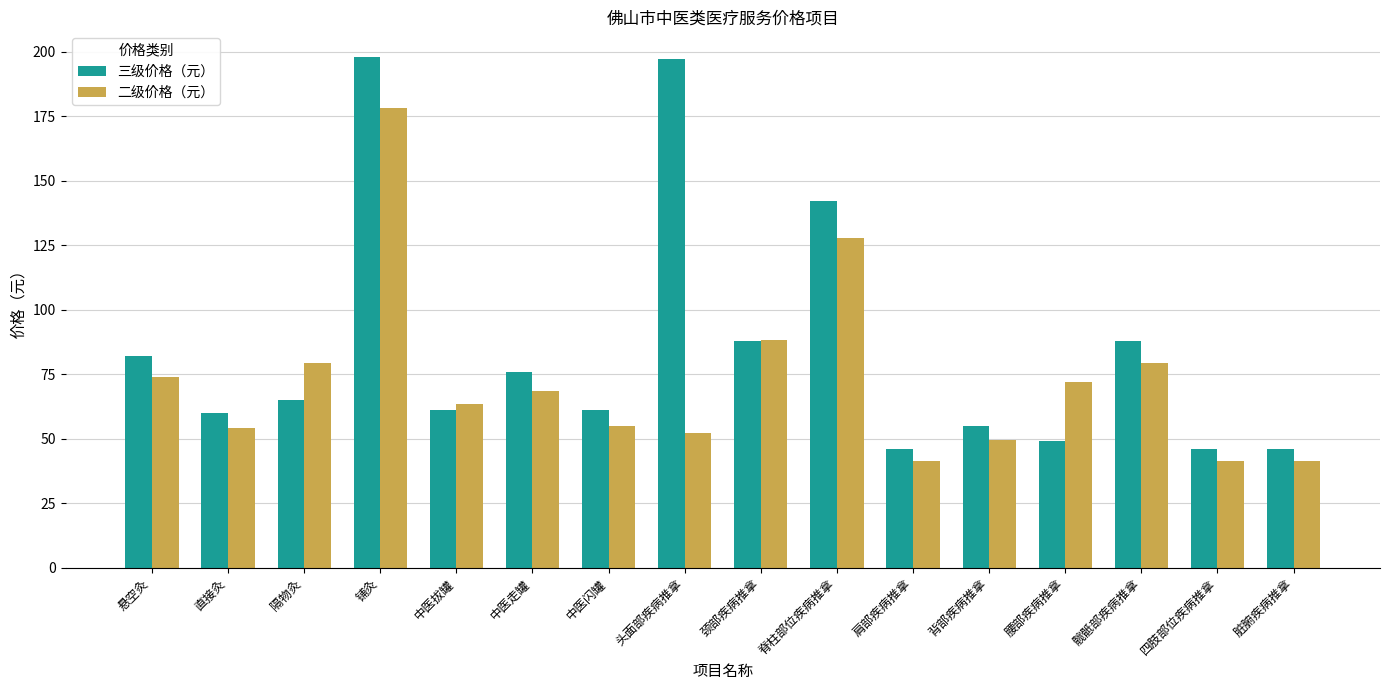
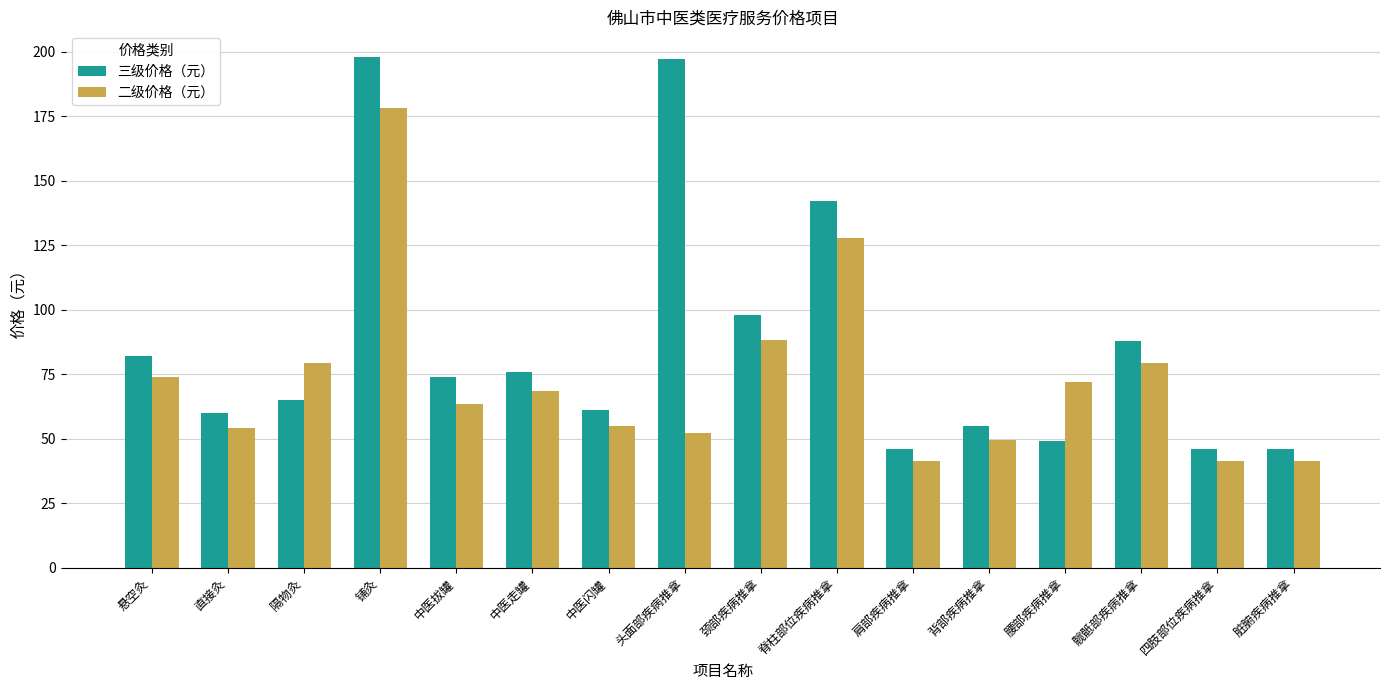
  {
    "三级价格（元）": {
      "悬空灸": 82,
      "直接灸": 60,
      "隔物灸": 65,
      "铺灸": 198,
-     "中医拔罐": 61,
+     "中医拔罐": 74,
      "中医走罐": 76,
      "中医闪罐": 61,
      "头面部疾病推拿": 197,
-     "颈部疾病推拿": 88,
+     "颈部疾病推拿": 98,
      "脊柱部位疾病推拿": 142,
      "肩部疾病推拿": 46,
      "背部疾病推拿": 55,
      "腰部疾病推拿": 49,
      "髋骶部疾病推拿": 88,
      "四肢部位疾病推拿": 46,
      "脏腑疾病推拿": 46
    },
    "二级价格（元）": {
      "悬空灸": 74,
      "直接灸": 54,
      "隔物灸": 79,
      "铺灸": 178,
      "中医拔罐": 64,
      "中医走罐": 68,
      "中医闪罐": 55,
      "头面部疾病推拿": 52,
      "颈部疾病推拿": 88,
      "脊柱部位疾病推拿": 128,
      "肩部疾病推拿": 41,
      "背部疾病推拿": 50,
      "腰部疾病推拿": 72,
      "髋骶部疾病推拿": 79,
      "四肢部位疾病推拿": 41,
      "脏腑疾病推拿": 41
    }
  }
